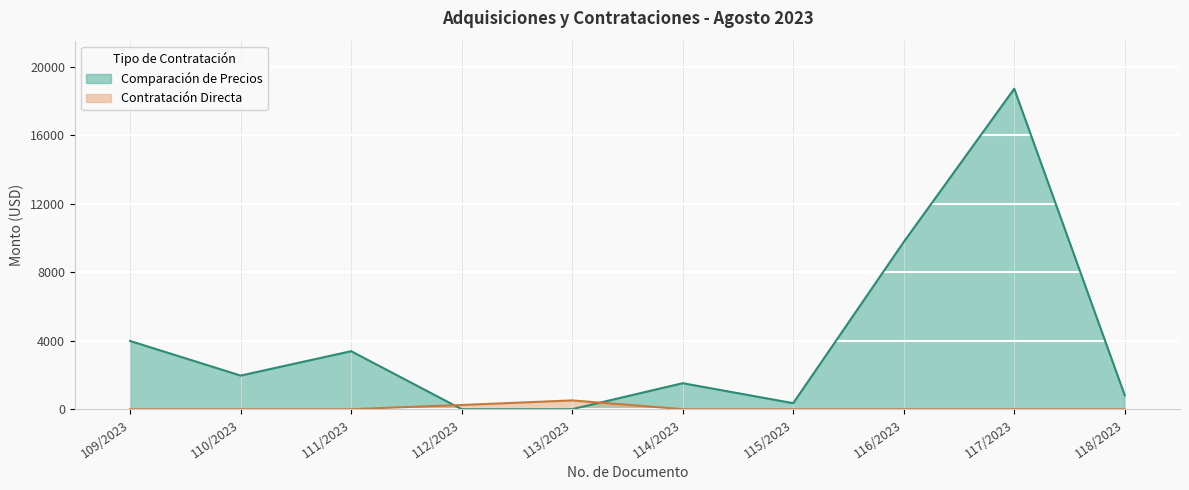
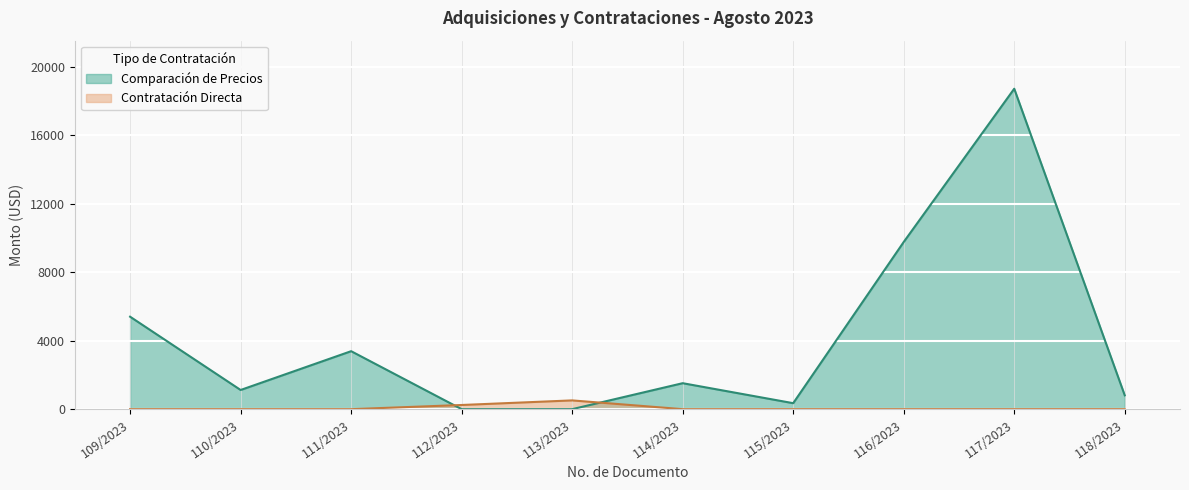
  {
    "Comparación de Precios": {
-     "109/2023": 4000,
-     "110/2023": 2000,
+     "109/2023": 5400,
+     "110/2023": 1100,
      "111/2023": 3400,
      "112/2023": 0,
      "113/2023": 0,
      "114/2023": 1500,
      "115/2023": 300,
      "116/2023": 9800,
      "117/2023": 18700,
      "118/2023": 800
    },
    "Contratación Directa": {
      "109/2023": 0,
      "110/2023": 0,
      "111/2023": 0,
      "112/2023": 200,
      "113/2023": 500,
      "114/2023": 0,
      "115/2023": 0,
      "116/2023": 0,
      "117/2023": 0,
      "118/2023": 0
    }
  }
